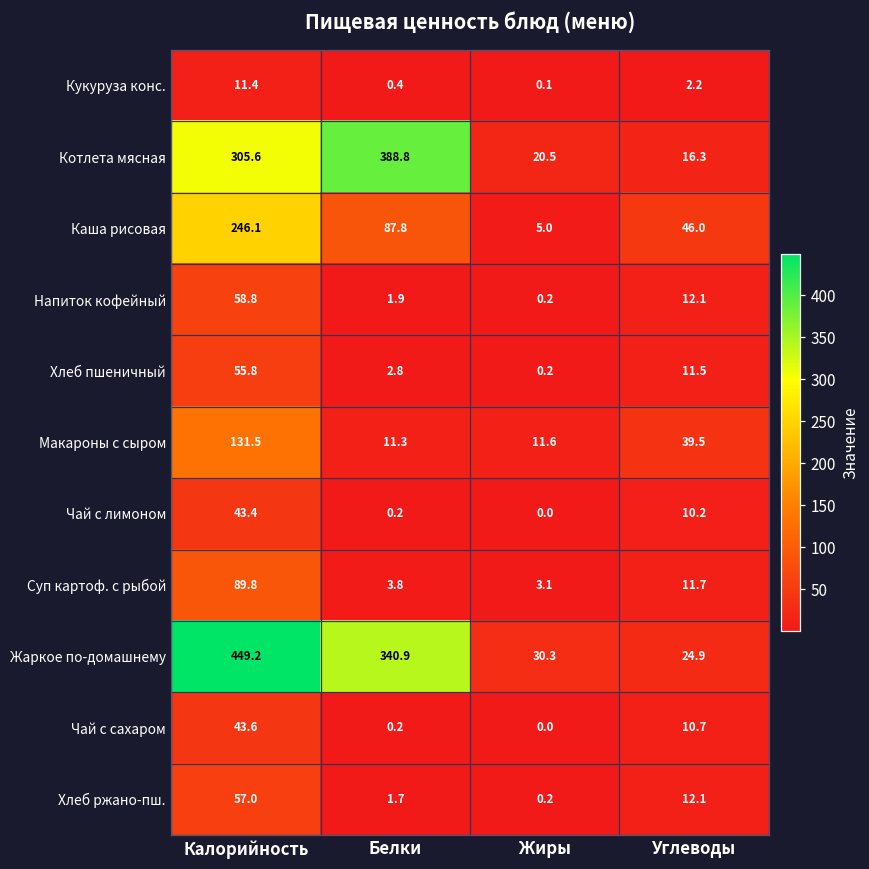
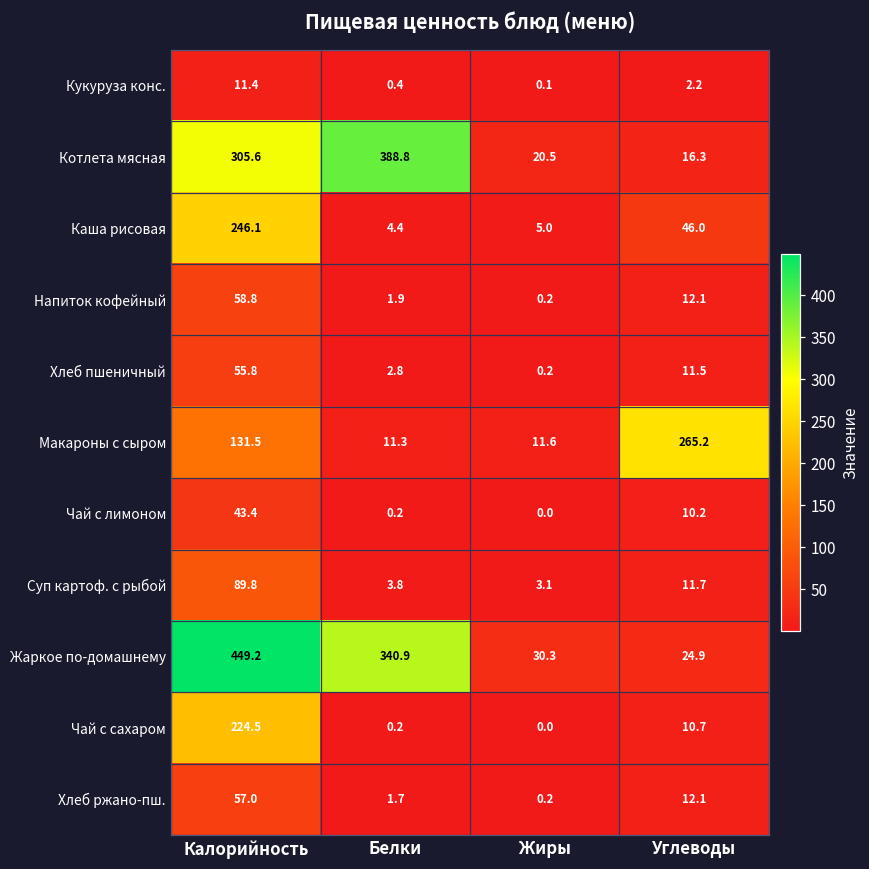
  {
    "Кукуруза конс.": {
      "Калорийность": 11.4,
      "Белки": 0.4,
      "Жиры": 0.1,
      "Углеводы": 2.2
    },
    "Котлета мясная": {
      "Калорийность": 305.6,
      "Белки": 388.8,
      "Жиры": 20.5,
      "Углеводы": 16.3
    },
    "Каша рисовая": {
      "Калорийность": 246.1,
-     "Белки": 87.8,
+     "Белки": 4.4,
      "Жиры": 5.0,
      "Углеводы": 46.0
    },
    "Напиток кофейный": {
      "Калорийность": 58.8,
      "Белки": 1.9,
      "Жиры": 0.2,
      "Углеводы": 12.1
    },
    "Хлеб пшеничный": {
      "Калорийность": 55.8,
      "Белки": 2.8,
      "Жиры": 0.2,
      "Углеводы": 11.5
    },
    "Макароны с сыром": {
      "Калорийность": 131.5,
      "Белки": 11.3,
      "Жиры": 11.6,
-     "Углеводы": 39.5
+     "Углеводы": 265.2
    },
    "Чай с лимоном": {
      "Калорийность": 43.4,
      "Белки": 0.2,
      "Жиры": 0.0,
      "Углеводы": 10.2
    },
    "Суп картоф. с рыбой": {
      "Калорийность": 89.8,
      "Белки": 3.8,
      "Жиры": 3.1,
      "Углеводы": 11.7
    },
    "Жаркое по-домашнему": {
      "Калорийность": 449.2,
      "Белки": 340.9,
      "Жиры": 30.3,
      "Углеводы": 24.9
    },
    "Чай с сахаром": {
-     "Калорийность": 43.6,
+     "Калорийность": 224.5,
      "Белки": 0.2,
      "Жиры": 0.0,
      "Углеводы": 10.7
    },
    "Хлеб ржано-пш.": {
      "Калорийность": 57.0,
      "Белки": 1.7,
      "Жиры": 0.2,
      "Углеводы": 12.1
    }
  }
